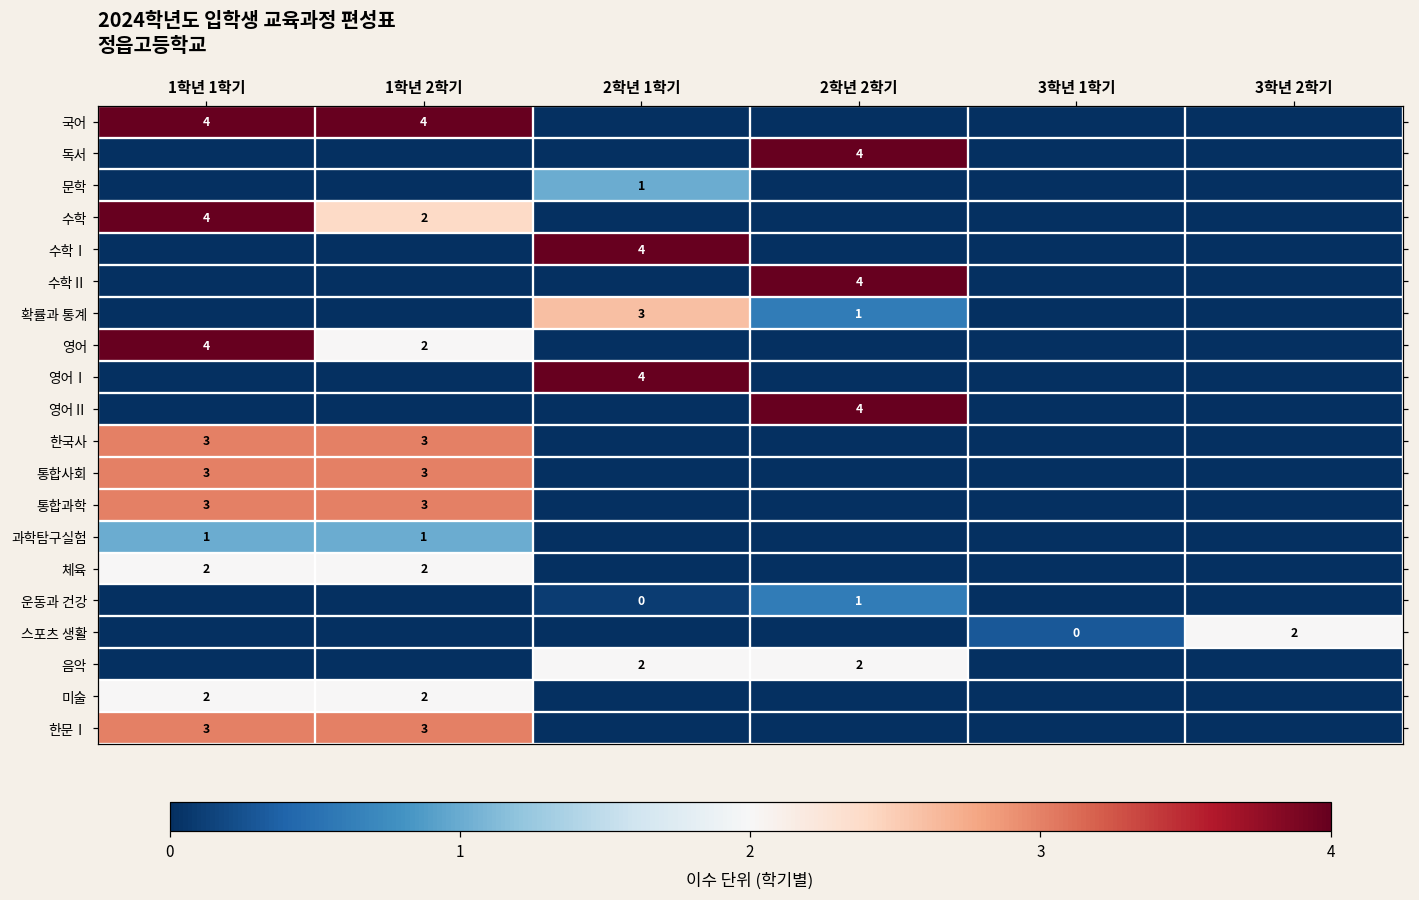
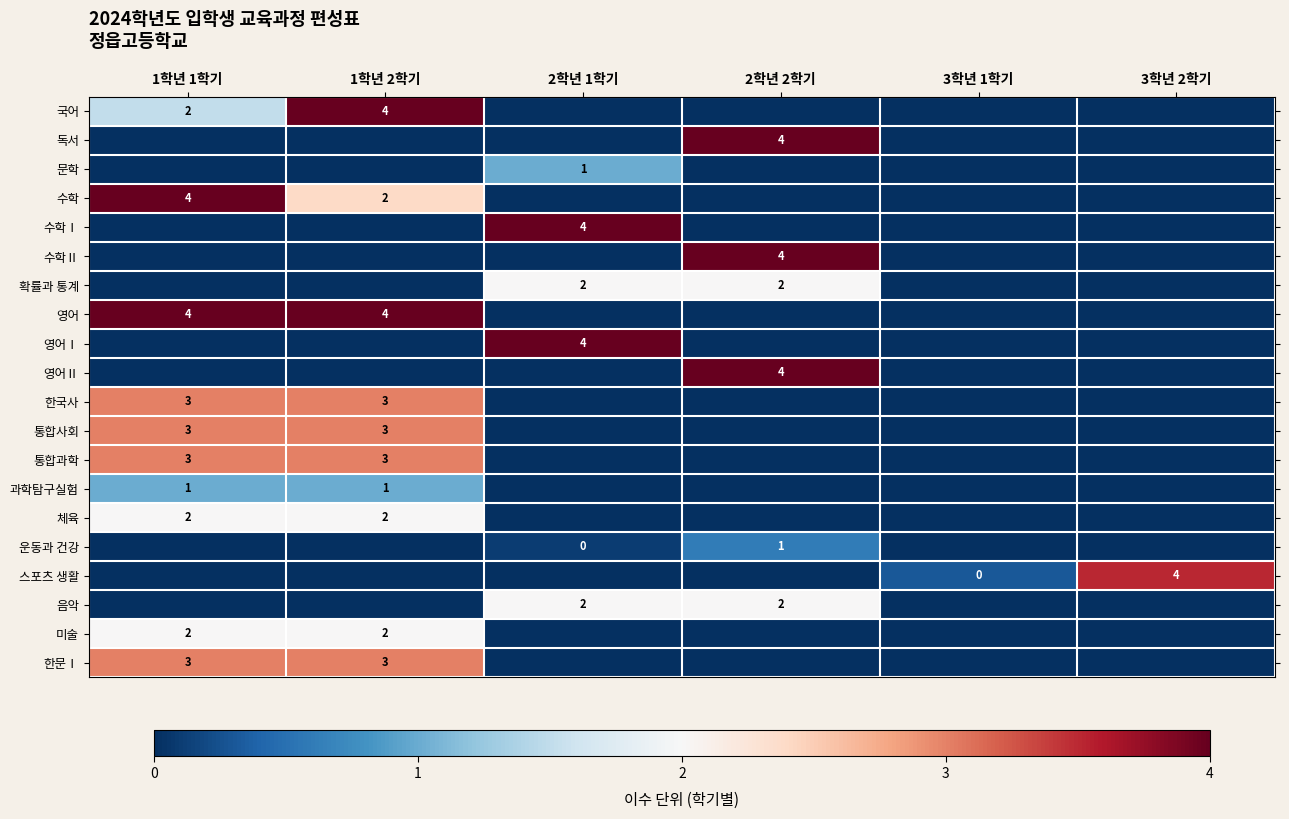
  {
    "국어": {
-     "1학년 1학기": 4,
+     "1학년 1학기": 2,
      "1학년 2학기": 4
    },
    "독서": {
      "2학년 2학기": 4
    },
    "문학": {
      "2학년 1학기": 1
    },
    "수학": {
      "1학년 1학기": 4,
      "1학년 2학기": 2
    },
    "수학Ⅰ": {
      "2학년 1학기": 4
    },
    "수학Ⅱ": {
      "2학년 2학기": 4
    },
    "확률과 통계": {
-     "2학년 1학기": 3,
-     "2학년 2학기": 1
+     "2학년 1학기": 2,
+     "2학년 2학기": 2
    },
    "영어": {
      "1학년 1학기": 4,
-     "1학년 2학기": 2
+     "1학년 2학기": 4
    },
    "영어Ⅰ": {
      "2학년 1학기": 4
    },
    "영어Ⅱ": {
      "2학년 2학기": 4
    },
    "한국사": {
      "1학년 1학기": 3,
      "1학년 2학기": 3
    },
    "통합사회": {
      "1학년 1학기": 3,
      "1학년 2학기": 3
    },
    "통합과학": {
      "1학년 1학기": 3,
      "1학년 2학기": 3
    },
    "과학탐구실험": {
      "1학년 1학기": 1,
      "1학년 2학기": 1
    },
    "체육": {
      "1학년 1학기": 2,
      "1학년 2학기": 2
    },
    "운동과 건강": {
      "2학년 1학기": 0,
      "2학년 2학기": 1
    },
    "스포츠 생활": {
      "3학년 1학기": 0,
-     "3학년 2학기": 2
+     "3학년 2학기": 4
    },
    "음악": {
      "2학년 1학기": 2,
      "2학년 2학기": 2
    },
    "미술": {
      "1학년 1학기": 2,
      "1학년 2학기": 2
    },
    "한문Ⅰ": {
      "1학년 1학기": 3,
      "1학년 2학기": 3
    }
  }
